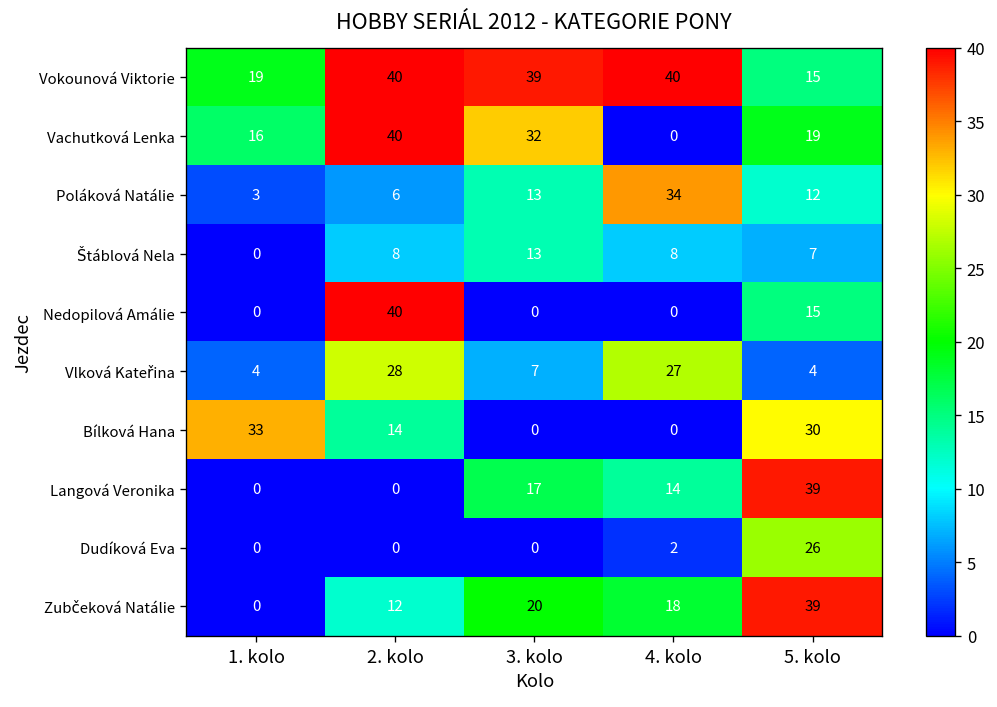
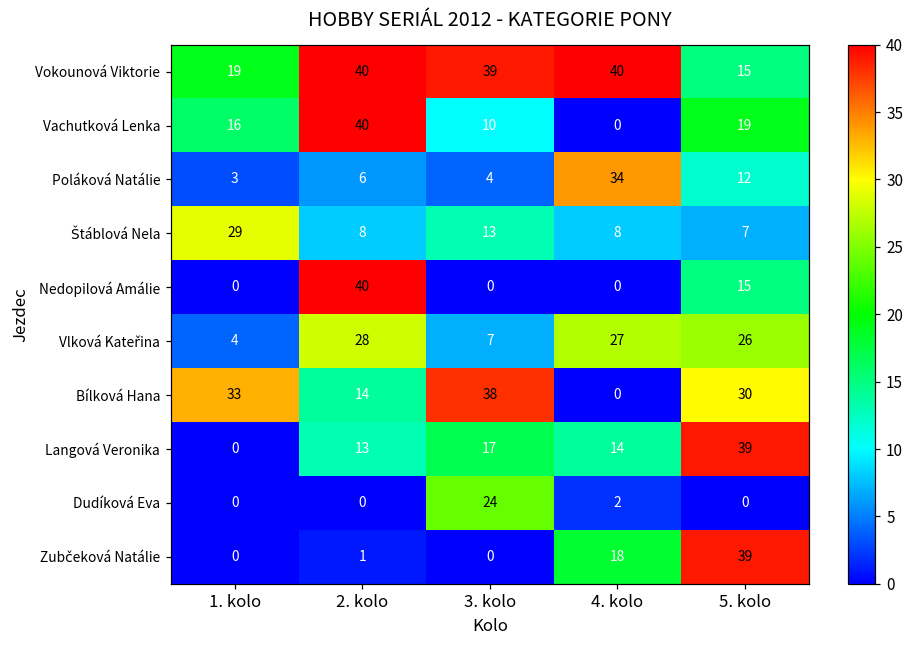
  {
    "Vokounová Viktorie": {
      "1. kolo": 19,
      "2. kolo": 40,
      "3. kolo": 39,
      "4. kolo": 40,
      "5. kolo": 15
    },
    "Vachutková Lenka": {
      "1. kolo": 16,
      "2. kolo": 40,
-     "3. kolo": 32,
+     "3. kolo": 10,
      "4. kolo": 0,
      "5. kolo": 19
    },
    "Poláková Natálie": {
      "1. kolo": 3,
      "2. kolo": 6,
-     "3. kolo": 13,
+     "3. kolo": 4,
      "4. kolo": 34,
      "5. kolo": 12
    },
    "Štáblová Nela": {
-     "1. kolo": 0,
+     "1. kolo": 29,
      "2. kolo": 8,
      "3. kolo": 13,
      "4. kolo": 8,
      "5. kolo": 7
    },
    "Nedopilová Amálie": {
      "1. kolo": 0,
      "2. kolo": 40,
      "3. kolo": 0,
      "4. kolo": 0,
      "5. kolo": 15
    },
    "Vlková Kateřina": {
      "1. kolo": 4,
      "2. kolo": 28,
      "3. kolo": 7,
      "4. kolo": 27,
-     "5. kolo": 4
+     "5. kolo": 26
    },
    "Bílková Hana": {
      "1. kolo": 33,
      "2. kolo": 14,
-     "3. kolo": 0,
+     "3. kolo": 38,
      "4. kolo": 0,
      "5. kolo": 30
    },
    "Langová Veronika": {
      "1. kolo": 0,
-     "2. kolo": 0,
+     "2. kolo": 13,
      "3. kolo": 17,
      "4. kolo": 14,
      "5. kolo": 39
    },
    "Dudíková Eva": {
      "1. kolo": 0,
      "2. kolo": 0,
-     "3. kolo": 0,
+     "3. kolo": 24,
      "4. kolo": 2,
-     "5. kolo": 26
+     "5. kolo": 0
    },
    "Zubčeková Natálie": {
      "1. kolo": 0,
-     "2. kolo": 12,
-     "3. kolo": 20,
+     "2. kolo": 1,
+     "3. kolo": 0,
      "4. kolo": 18,
      "5. kolo": 39
    }
  }
